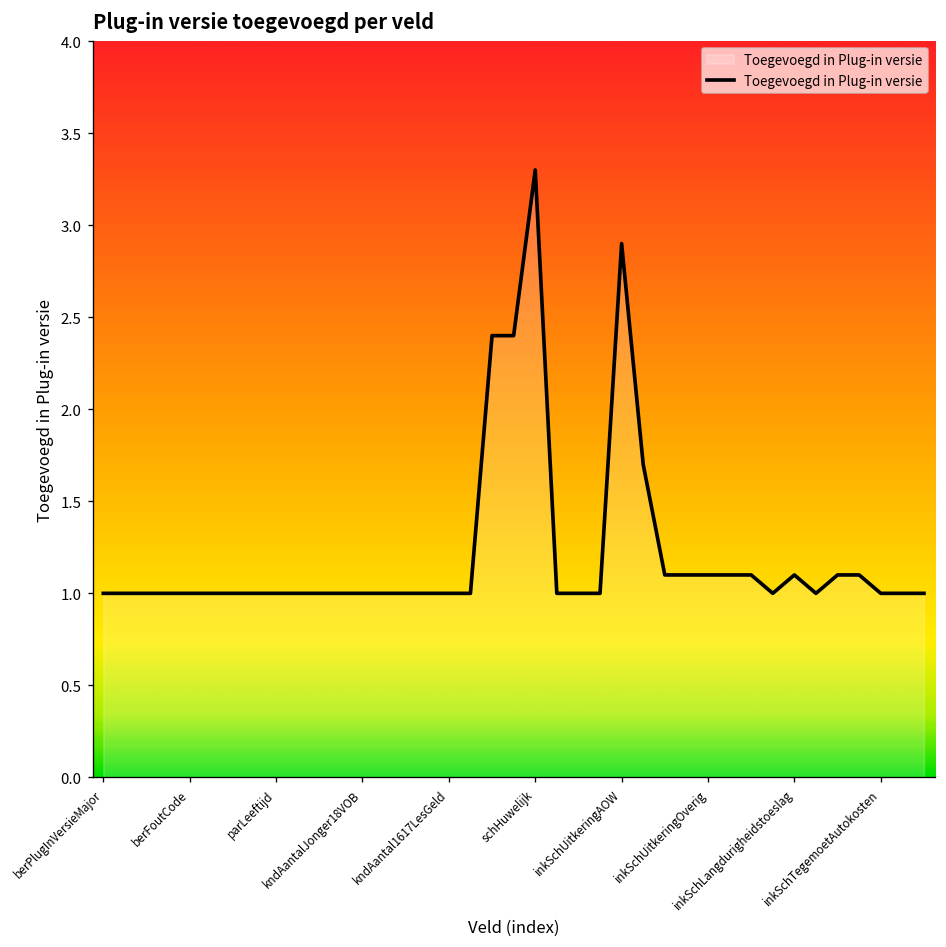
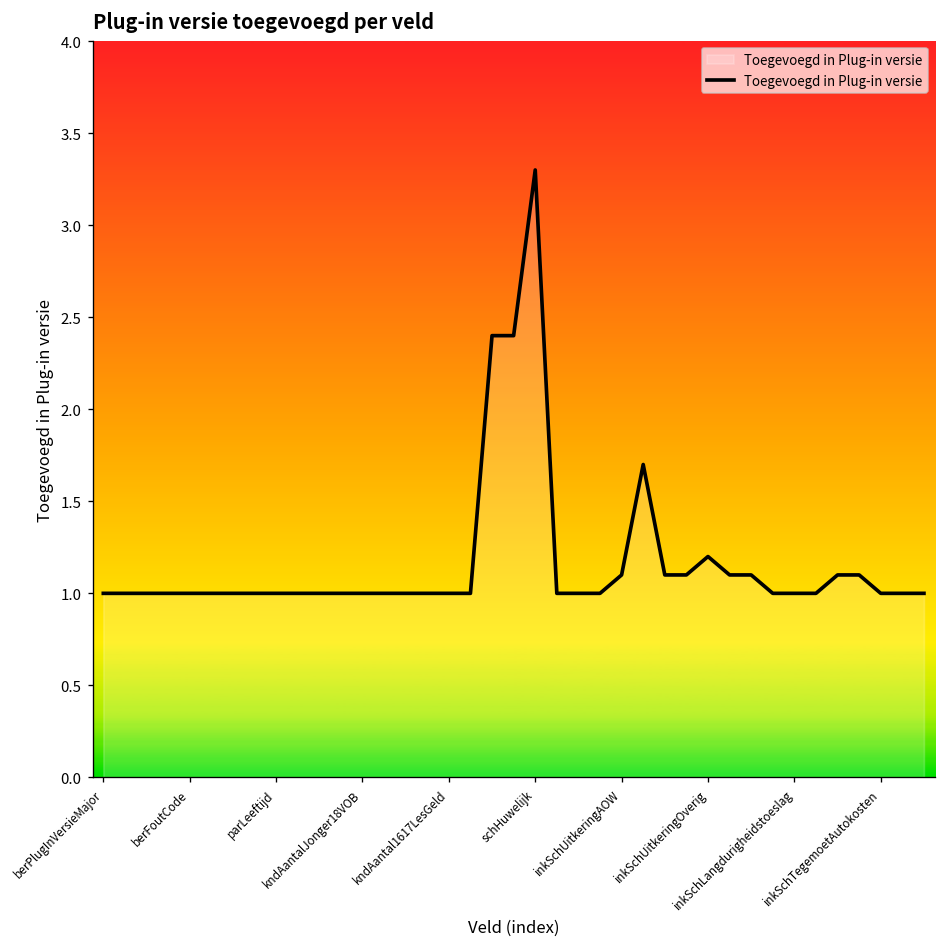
  {
    "berPlugInVersieMajor": 1.0,
    "berFoutCode": 1.0,
    "parLeeftijd": 1.0,
    "kndAantalJonger18VOB": 1.0,
    "kndAantal1617LesGeld": 1.0,
    "schHuwelijk": 3.3,
-   "inkSchUitkeringAOW": 2.9,
-   "inkSchUitkeringOverig": 1.1,
-   "inkSchLangdurigheidstoeslag": 1.1,
+   "inkSchUitkeringAOW": 1.1,
+   "inkSchUitkeringOverig": 1.2,
+   "inkSchLangdurigheidstoeslag": 1.0,
    "inkSchTegemoetAutokosten": 1.0
  }
